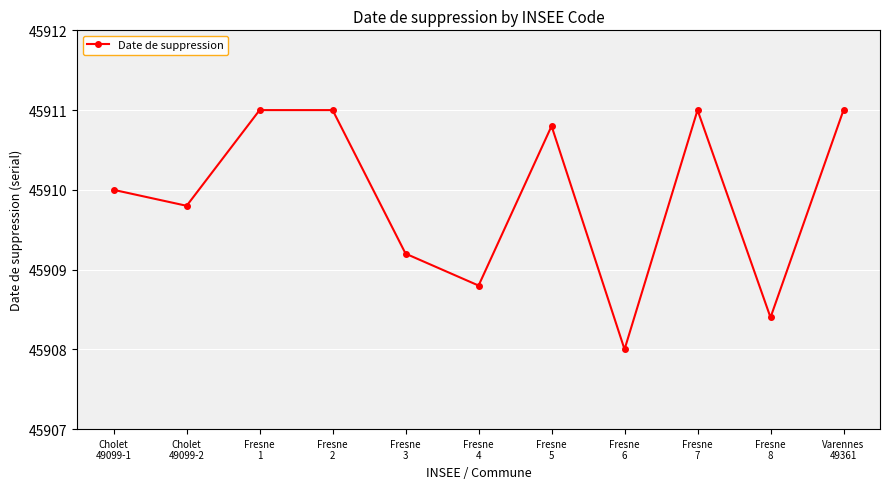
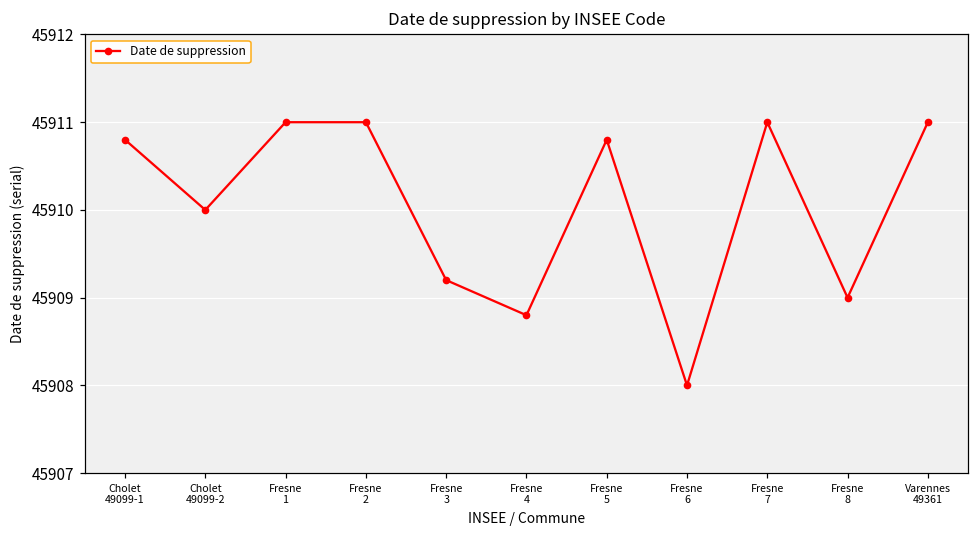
  {
-   "Cholet 49099-1": 45910.0,
-   "Cholet 49099-2": 45909.8,
+   "Cholet 49099-1": 45910.8,
+   "Cholet 49099-2": 45910.0,
    "Fresne 1": 45911.0,
    "Fresne 2": 45911.0,
    "Fresne 3": 45909.2,
    "Fresne 4": 45908.8,
    "Fresne 5": 45910.8,
    "Fresne 6": 45908.0,
    "Fresne 7": 45911.0,
-   "Fresne 8": 45908.4,
+   "Fresne 8": 45909.0,
    "Varennes 49361": 45911.0
  }
